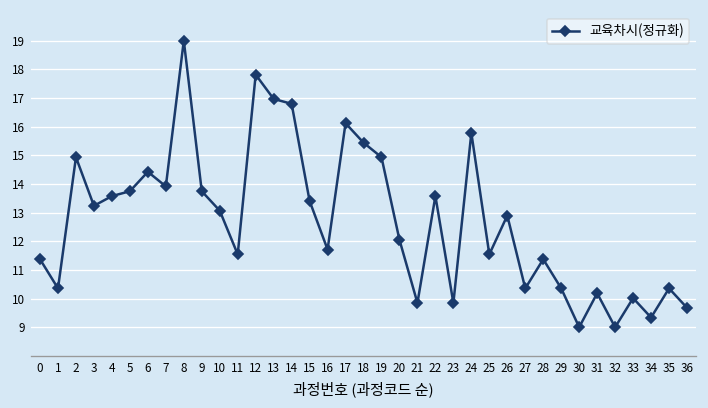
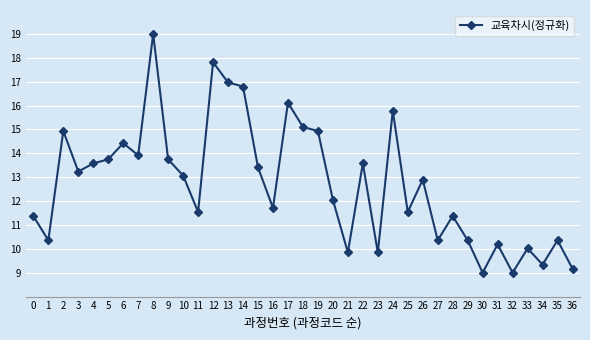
  {
    "0": 11.4,
    "1": 10.4,
    "2": 14.9,
    "3": 13.2,
    "4": 13.6,
    "5": 13.7,
    "6": 14.4,
    "7": 13.9,
    "8": 19.0,
    "9": 13.7,
    "10": 13.1,
    "11": 11.5,
    "12": 17.8,
    "13": 17.0,
    "14": 16.8,
    "15": 13.4,
    "16": 11.7,
    "17": 16.1,
-   "18": 15.4,
+   "18": 15.1,
    "19": 14.9,
    "20": 12.1,
    "21": 9.8,
    "22": 13.6,
    "23": 9.8,
    "24": 15.8,
    "25": 11.5,
    "26": 12.9,
    "27": 10.4,
    "28": 11.4,
    "29": 10.4,
    "30": 9.0,
    "31": 10.2,
    "32": 9.0,
    "33": 10.0,
    "34": 9.3,
    "35": 10.4,
-   "36": 9.7
+   "36": 9.2
  }
